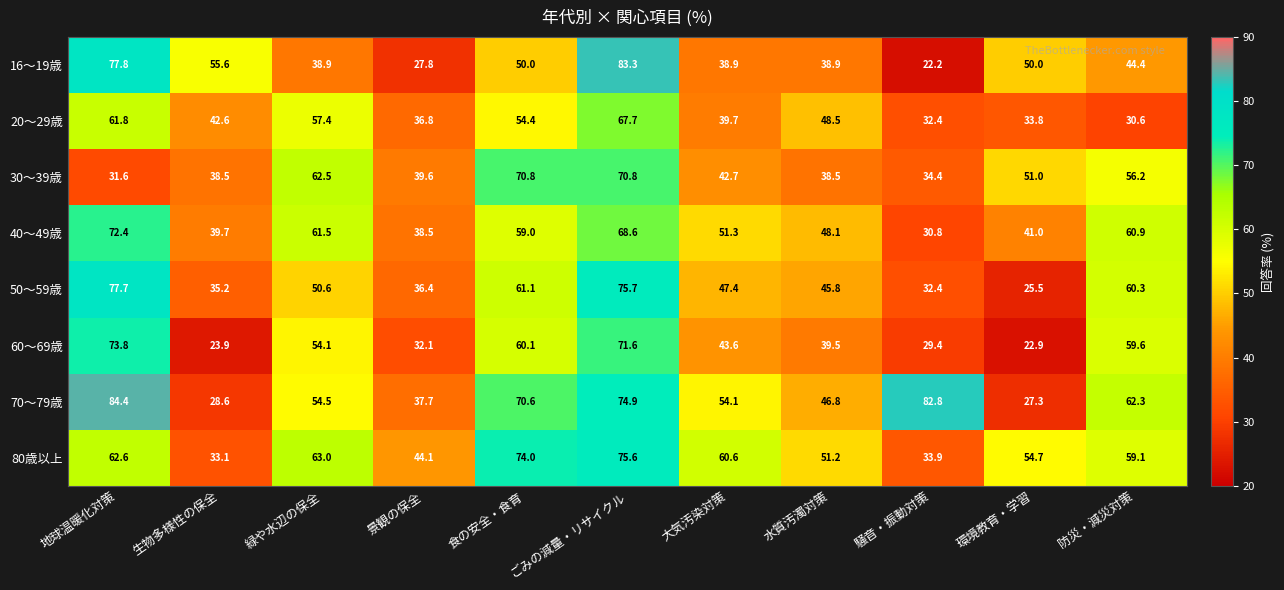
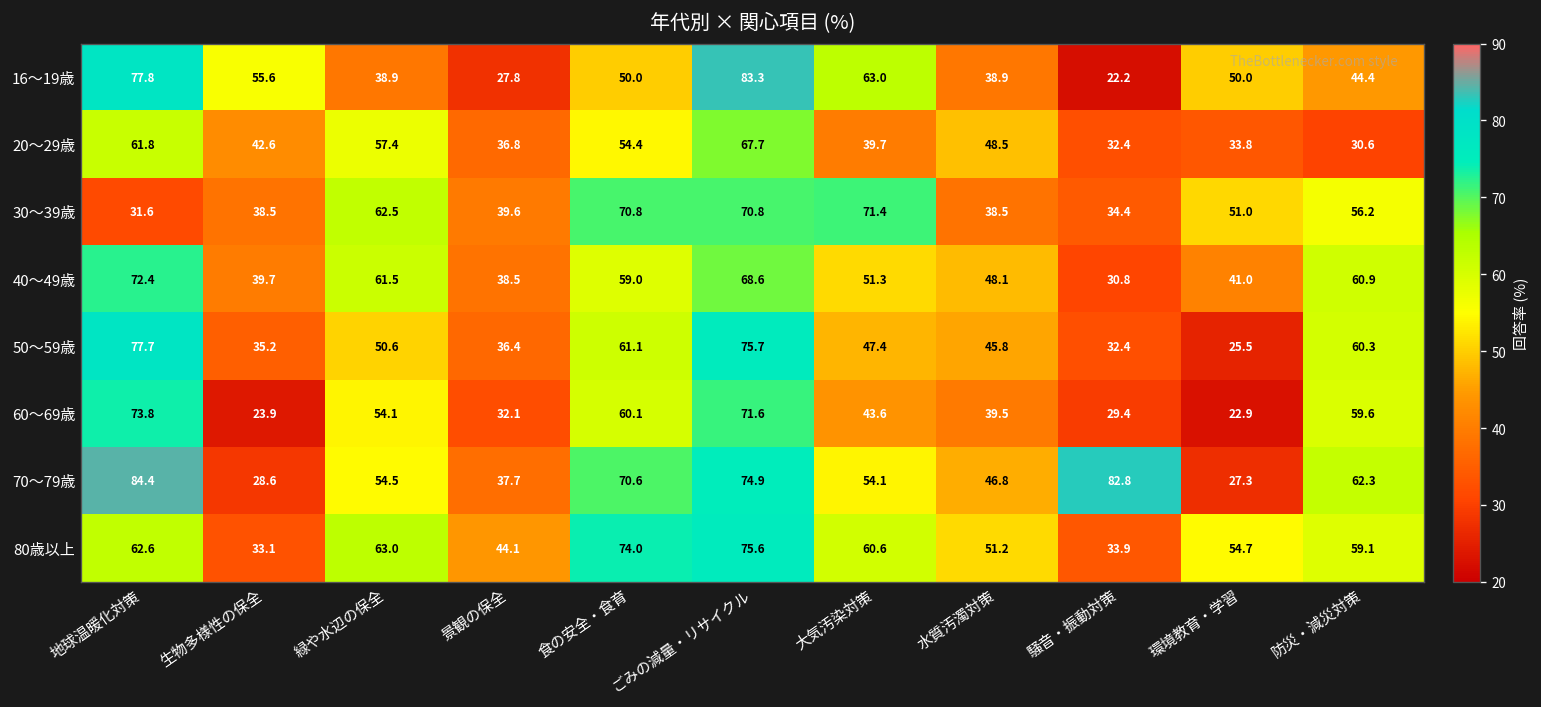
  {
    "16～19歳": {
      "地球温暖化対策": 77.8,
      "生物多様性の保全": 55.6,
      "緑や水辺の保全": 38.9,
      "景観の保全": 27.8,
      "食の安全・食育": 50.0,
      "ごみの減量・リサイクル": 83.3,
-     "大気汚染対策": 38.9,
+     "大気汚染対策": 63.0,
      "水質汚濁対策": 38.9,
      "騒音・振動対策": 22.2,
      "環境教育・学習": 50.0
    },
    "20～29歳": {
      "地球温暖化対策": 61.8,
      "生物多様性の保全": 42.6,
      "緑や水辺の保全": 57.4,
      "景観の保全": 36.8,
      "食の安全・食育": 54.4,
      "ごみの減量・リサイクル": 67.7,
      "大気汚染対策": 39.7,
      "水質汚濁対策": 48.5,
      "騒音・振動対策": 32.4,
      "環境教育・学習": 33.8,
      "防災・減災対策": 30.6
    },
    "30～39歳": {
      "地球温暖化対策": 31.6,
      "生物多様性の保全": 38.5,
      "緑や水辺の保全": 62.5,
      "景観の保全": 39.6,
      "食の安全・食育": 70.8,
      "ごみの減量・リサイクル": 70.8,
-     "大気汚染対策": 42.7,
+     "大気汚染対策": 71.4,
      "水質汚濁対策": 38.5,
      "騒音・振動対策": 34.4,
      "環境教育・学習": 51.0,
      "防災・減災対策": 56.2
    },
    "40～49歳": {
      "地球温暖化対策": 72.4,
      "生物多様性の保全": 39.7,
      "緑や水辺の保全": 61.5,
      "景観の保全": 38.5,
      "食の安全・食育": 59.0,
      "ごみの減量・リサイクル": 68.6,
      "大気汚染対策": 51.3,
      "水質汚濁対策": 48.1,
      "騒音・振動対策": 30.8,
      "環境教育・学習": 41.0,
      "防災・減災対策": 60.9
    },
    "50～59歳": {
      "地球温暖化対策": 77.7,
      "生物多様性の保全": 35.2,
      "緑や水辺の保全": 50.6,
      "景観の保全": 36.4,
      "食の安全・食育": 61.1,
      "ごみの減量・リサイクル": 75.7,
      "大気汚染対策": 47.4,
      "水質汚濁対策": 45.8,
      "騒音・振動対策": 32.4,
      "環境教育・学習": 25.5,
      "防災・減災対策": 60.3
    },
    "60～69歳": {
      "地球温暖化対策": 73.8,
      "生物多様性の保全": 23.9,
      "緑や水辺の保全": 54.1,
      "景観の保全": 32.1,
      "食の安全・食育": 60.1,
      "ごみの減量・リサイクル": 71.6,
      "大気汚染対策": 43.6,
      "水質汚濁対策": 39.5,
      "騒音・振動対策": 29.4,
      "環境教育・学習": 22.9,
      "防災・減災対策": 59.6
    },
    "70～79歳": {
      "地球温暖化対策": 84.4,
      "生物多様性の保全": 28.6,
      "緑や水辺の保全": 54.5,
      "景観の保全": 37.7,
      "食の安全・食育": 70.6,
      "ごみの減量・リサイクル": 74.9,
      "大気汚染対策": 54.1,
      "水質汚濁対策": 46.8,
      "騒音・振動対策": 82.8,
      "環境教育・学習": 27.3,
      "防災・減災対策": 62.3
    },
    "80歳以上": {
      "地球温暖化対策": 62.6,
      "生物多様性の保全": 33.1,
      "緑や水辺の保全": 63.0,
      "景観の保全": 44.1,
      "食の安全・食育": 74.0,
      "ごみの減量・リサイクル": 75.6,
      "大気汚染対策": 60.6,
      "水質汚濁対策": 51.2,
      "騒音・振動対策": 33.9,
      "環境教育・学習": 54.7,
      "防災・減災対策": 59.1
    }
  }
